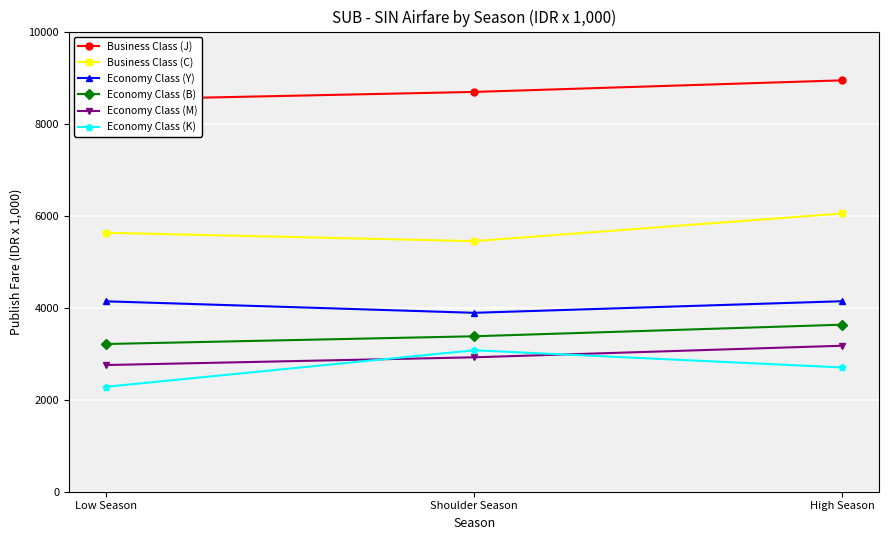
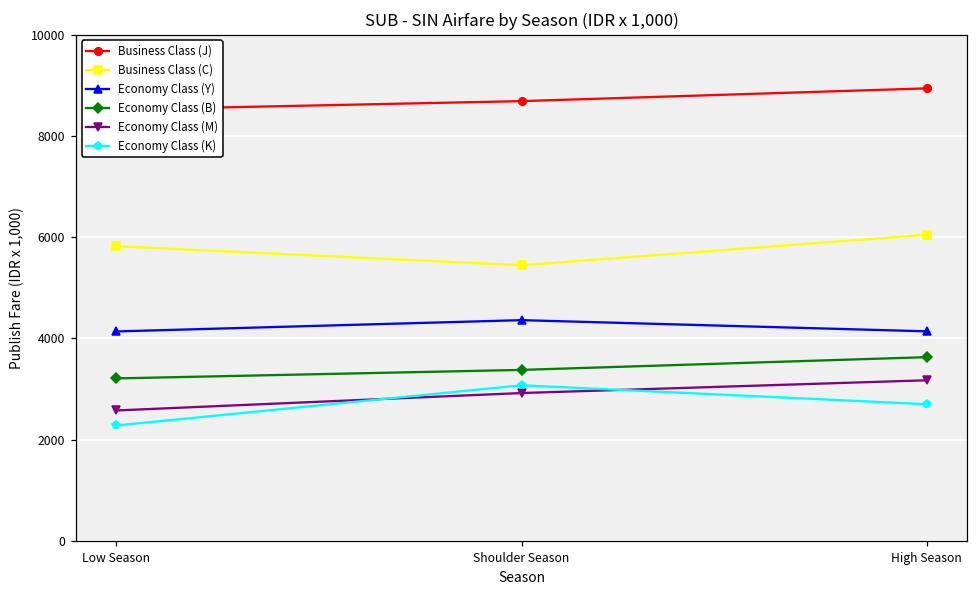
  {
    "Business Class (J)": {
      "Shoulder Season": 8700,
      "High Season": 8900
    },
    "Business Class (C)": {
-     "Low Season": 5600,
+     "Low Season": 5800,
      "Shoulder Season": 5400,
      "High Season": 6000
    },
    "Economy Class (Y)": {
      "Low Season": 4100,
-     "Shoulder Season": 3900,
+     "Shoulder Season": 4400,
      "High Season": 4100
    },
    "Economy Class (B)": {
      "Low Season": 3200,
      "Shoulder Season": 3400,
      "High Season": 3600
    },
    "Economy Class (M)": {
-     "Low Season": 2800,
+     "Low Season": 2600,
      "Shoulder Season": 2900,
      "High Season": 3200
    },
    "Economy Class (K)": {
      "Low Season": 2300,
      "Shoulder Season": 3100,
      "High Season": 2700
    }
  }
